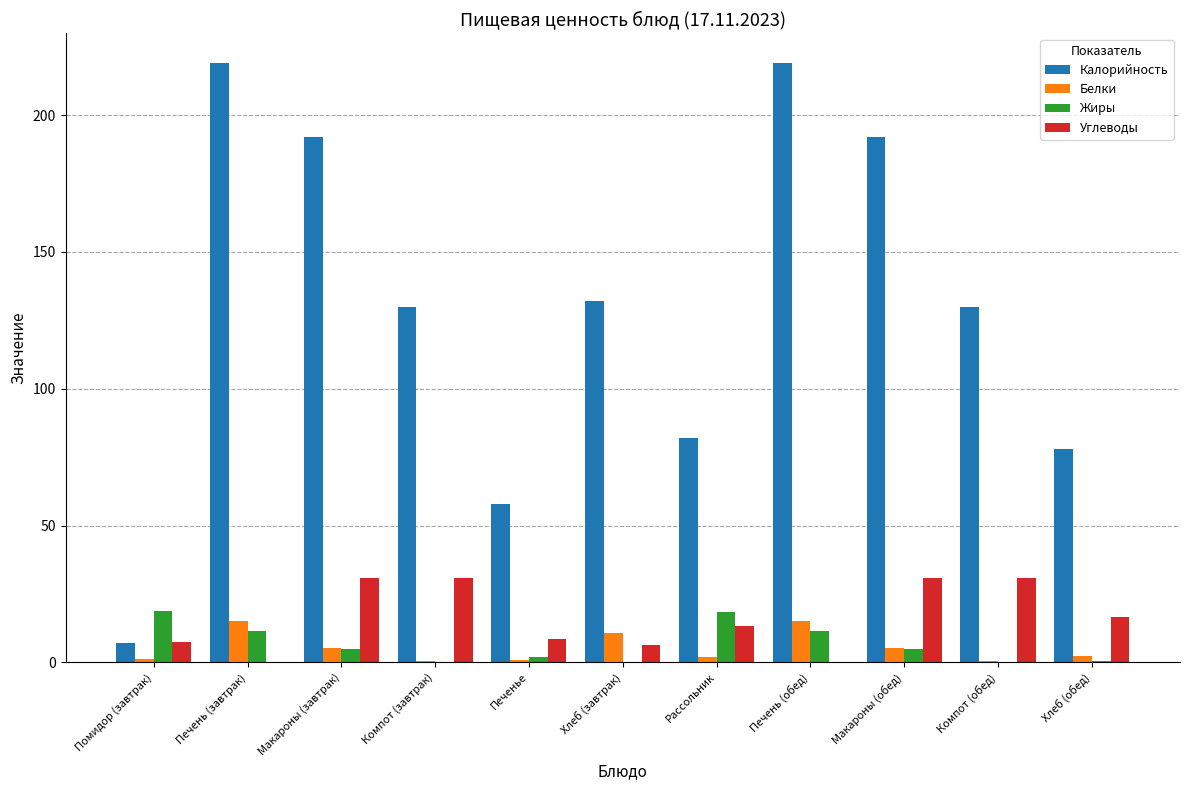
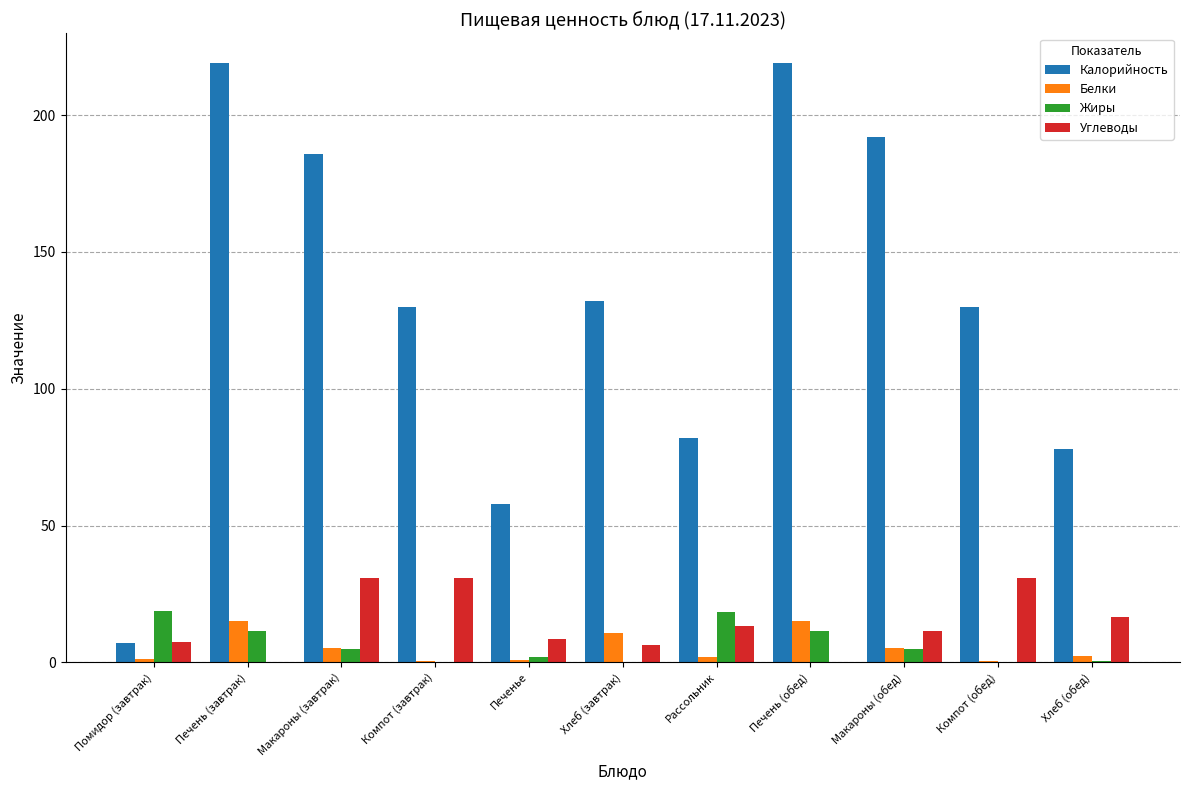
  {
    "Калорийность": {
      "Помидор (завтрак)": 7,
      "Печень (завтрак)": 219,
-     "Макароны (завтрак)": 192,
+     "Макароны (завтрак)": 186,
      "Компот (завтрак)": 130,
      "Печенье": 58,
      "Хлеб (завтрак)": 132,
      "Рассольник": 82,
      "Печень (обед)": 219,
      "Макароны (обед)": 192,
      "Компот (обед)": 130,
      "Хлеб (обед)": 78
    },
    "Белки": {
      "Помидор (завтрак)": 1,
      "Печень (завтрак)": 15,
      "Макароны (завтрак)": 5,
      "Печенье": 1,
      "Хлеб (завтрак)": 11,
      "Рассольник": 2,
      "Печень (обед)": 15,
      "Макароны (обед)": 5,
      "Хлеб (обед)": 2
    },
    "Жиры": {
      "Помидор (завтрак)": 19,
      "Печень (завтрак)": 12,
      "Макароны (завтрак)": 5,
      "Компот (завтрак)": 0,
      "Печенье": 2,
      "Рассольник": 19,
      "Печень (обед)": 12,
      "Макароны (обед)": 5,
      "Компот (обед)": 0
    },
    "Углеводы": {
      "Помидор (завтрак)": 8,
      "Печень (завтрак)": 0,
      "Макароны (завтрак)": 31,
      "Компот (завтрак)": 31,
      "Печенье": 9,
      "Хлеб (завтрак)": 6,
      "Рассольник": 13,
      "Печень (обед)": 0,
-     "Макароны (обед)": 31,
+     "Макароны (обед)": 11,
      "Компот (обед)": 31,
      "Хлеб (обед)": 17
    }
  }
